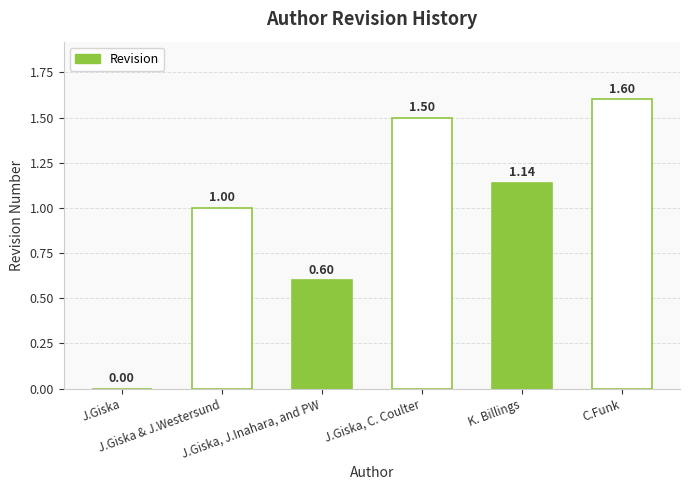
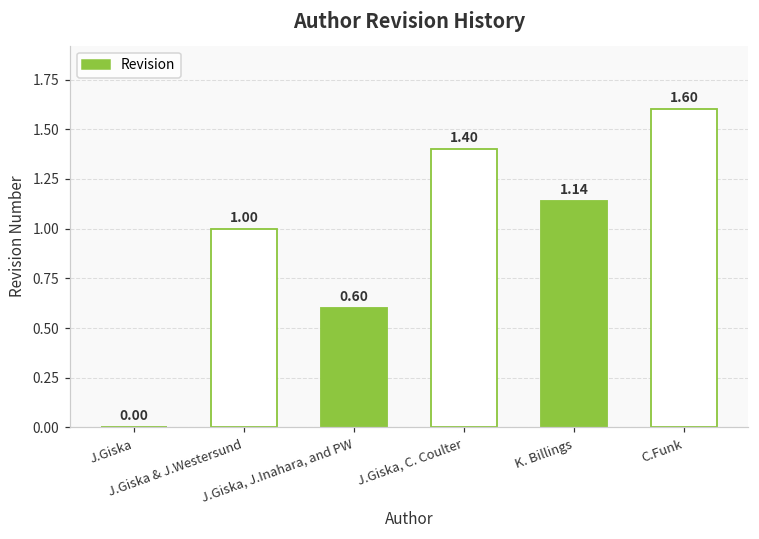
  {
    "J.Giska": 0.00,
    "J.Giska & J.Westersund": 1.00,
    "J.Giska, J.Inahara, and PW": 0.60,
-   "J.Giska, C. Coulter": 1.50,
+   "J.Giska, C. Coulter": 1.40,
    "K. Billings": 1.14,
    "C.Funk": 1.60
  }
